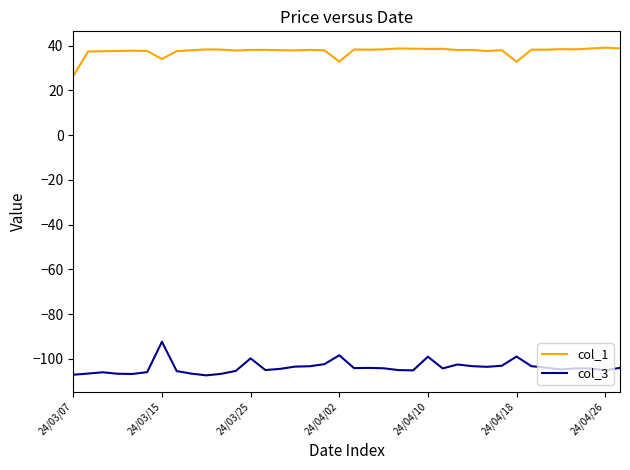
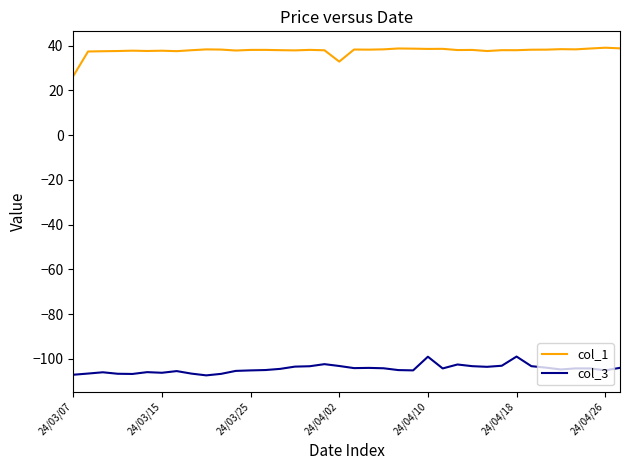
  {
    "col_1": {
      "24/03/07": 26,
-     "24/03/15": 34,
+     "24/03/15": 38,
      "24/03/25": 38,
      "24/04/02": 33,
      "24/04/10": 39,
-     "24/04/18": 33,
+     "24/04/18": 38,
      "24/04/26": 39
    },
    "col_3": {
      "24/03/07": -107,
-     "24/03/15": -92,
-     "24/03/25": -100,
-     "24/04/02": -98,
+     "24/03/15": -106,
+     "24/03/25": -105,
+     "24/04/02": -103,
      "24/04/10": -99,
      "24/04/18": -99
    }
  }
